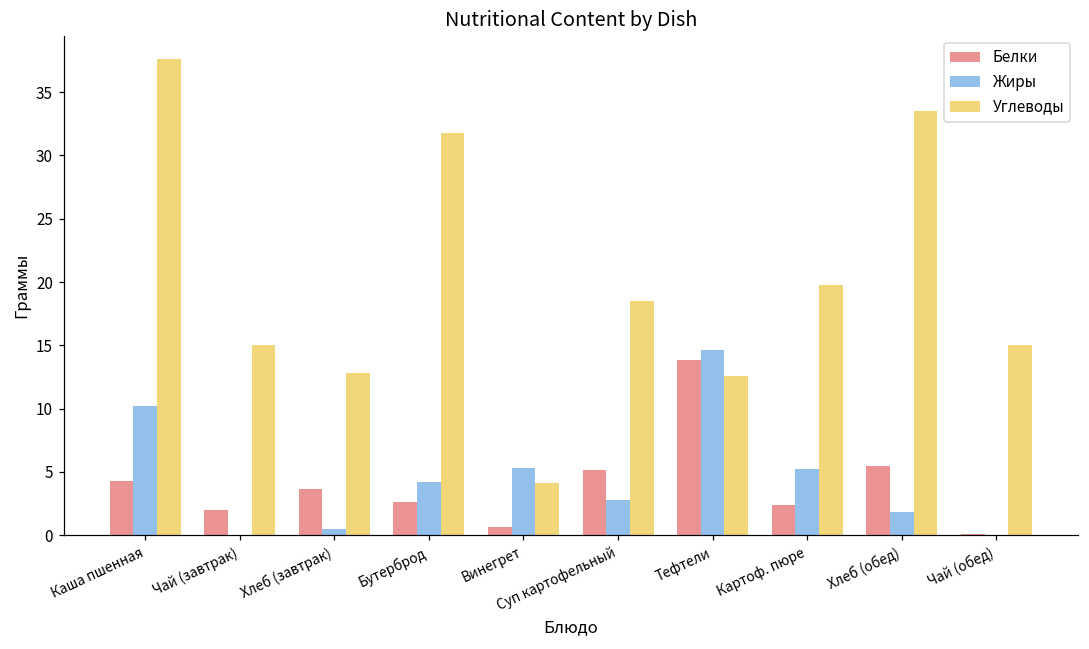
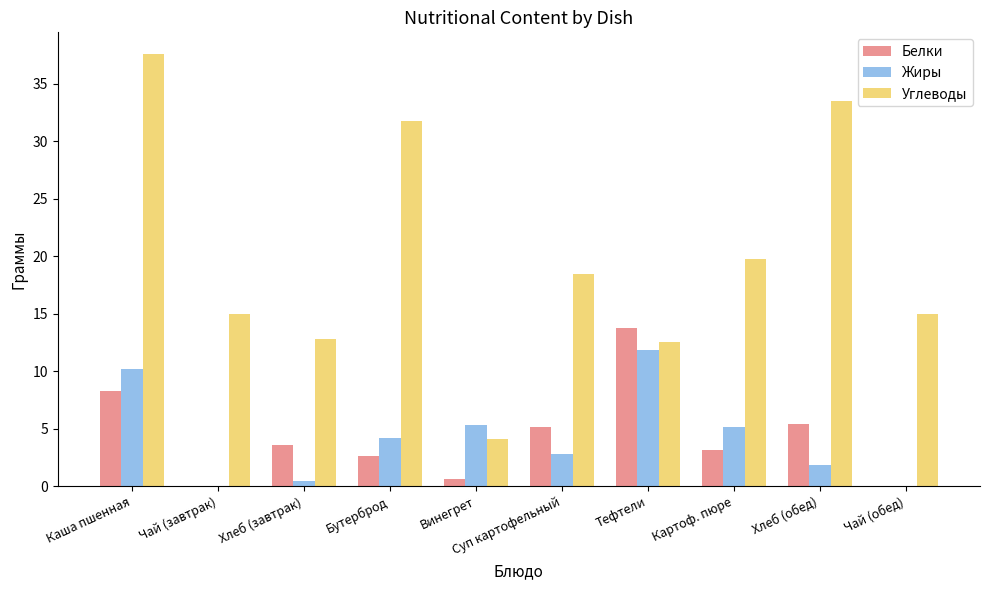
  {
    "Белки": {
-     "Каша пшенная": 4.3,
-     "Чай (завтрак)": 2.0,
+     "Каша пшенная": 8.3,
+     "Чай (завтрак)": 0.1,
      "Хлеб (завтрак)": 3.6,
      "Бутерброд": 2.6,
      "Винегрет": 0.6,
      "Суп картофельный": 5.2,
      "Тефтели": 13.8,
-     "Картоф. пюре": 2.4,
+     "Картоф. пюре": 3.2,
      "Хлеб (обед)": 5.5
    },
    "Жиры": {
      "Каша пшенная": 10.2,
      "Хлеб (завтрак)": 0.5,
      "Бутерброд": 4.2,
      "Винегрет": 5.3,
      "Суп картофельный": 2.8,
-     "Тефтели": 14.6,
+     "Тефтели": 11.9,
      "Картоф. пюре": 5.2,
      "Хлеб (обед)": 1.8
    },
    "Углеводы": {
      "Каша пшенная": 37.6,
      "Чай (завтрак)": 15.0,
      "Хлеб (завтрак)": 12.8,
      "Бутерброд": 31.8,
      "Винегрет": 4.1,
      "Суп картофельный": 18.5,
      "Тефтели": 12.5,
      "Картоф. пюре": 19.8,
      "Хлеб (обед)": 33.5,
      "Чай (обед)": 15.0
    }
  }
